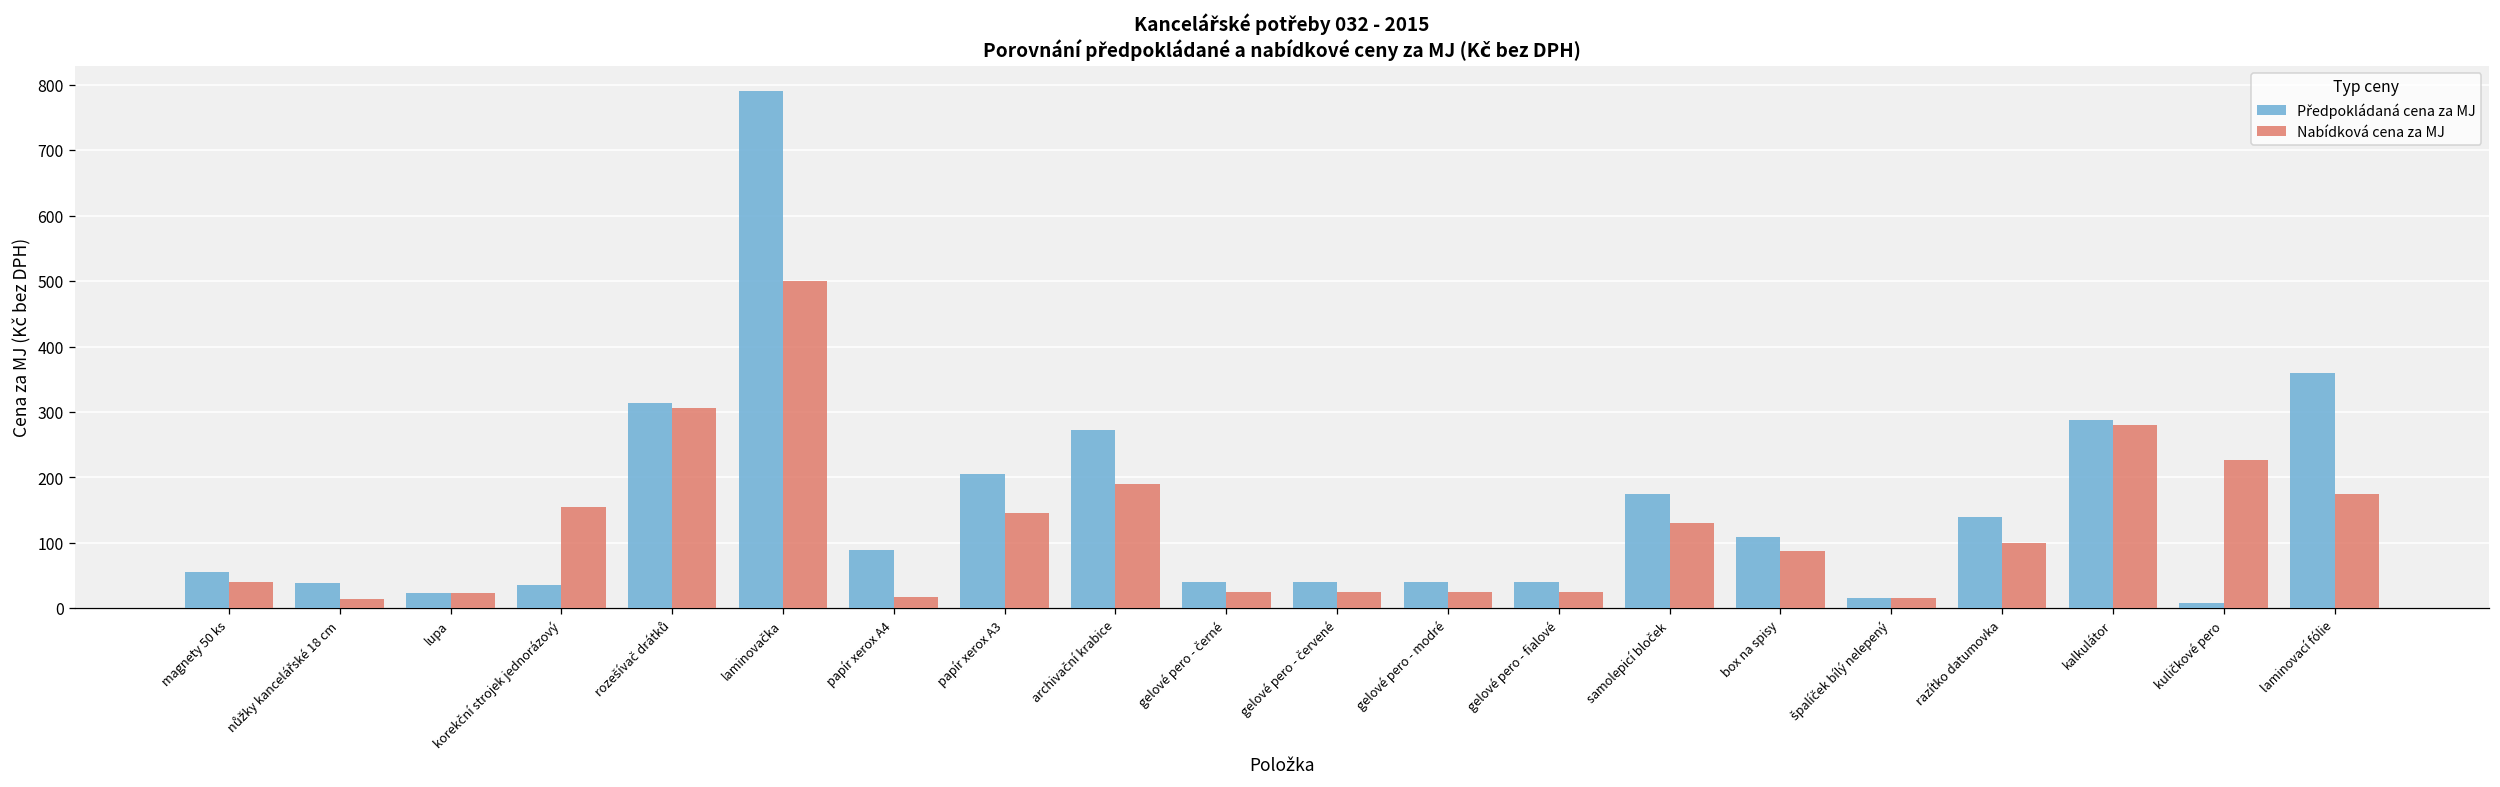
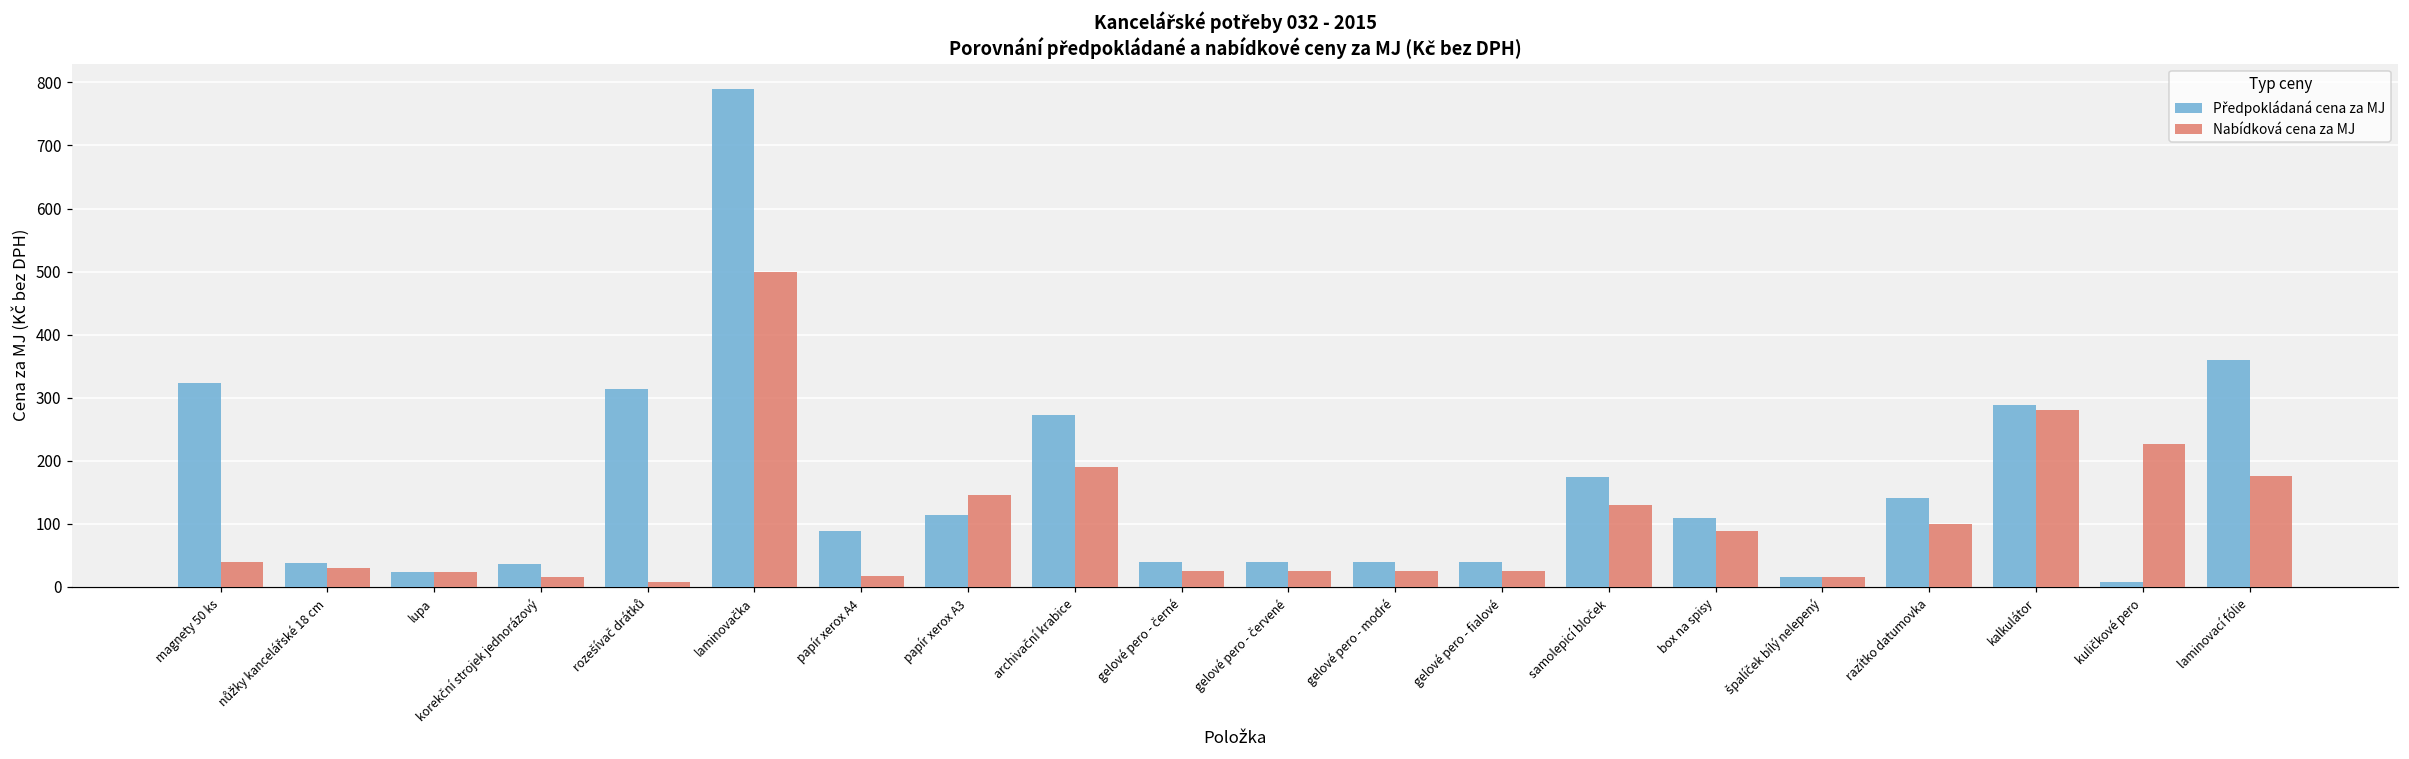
  {
    "Předpokládaná cena za MJ": {
-     "magnety 50 ks": 60,
+     "magnety 50 ks": 320,
      "nůžky kancelářské 18 cm": 40,
      "lupa": 20,
      "korekční strojek jednorázový": 40,
      "rozešívač drátků": 310,
      "laminovačka": 790,
      "papír xerox A4": 90,
-     "papír xerox A3": 210,
+     "papír xerox A3": 110,
      "archivační krabice": 270,
      "gelové pero - černé": 40,
      "gelové pero - červené": 40,
      "gelové pero - modré": 40,
      "gelové pero - fialové": 40,
      "samolepicí bloček": 170,
      "box na spisy": 110,
      "špalíček bílý nelepený": 20,
      "razítko datumovka": 140,
      "kalkulátor": 290,
      "kuličkové pero": 10,
      "laminovací fólie": 360
    },
    "Nabídková cena za MJ": {
      "magnety 50 ks": 40,
-     "nůžky kancelářské 18 cm": 10,
+     "nůžky kancelářské 18 cm": 30,
      "lupa": 20,
-     "korekční strojek jednorázový": 160,
-     "rozešívač drátků": 310,
+     "korekční strojek jednorázový": 20,
+     "rozešívač drátků": 10,
      "laminovačka": 500,
      "papír xerox A4": 20,
      "papír xerox A3": 150,
      "archivační krabice": 190,
      "gelové pero - černé": 30,
      "gelové pero - červené": 30,
      "gelové pero - modré": 30,
      "gelové pero - fialové": 30,
      "samolepicí bloček": 130,
      "box na spisy": 90,
      "špalíček bílý nelepený": 20,
      "razítko datumovka": 100,
      "kalkulátor": 280,
      "kuličkové pero": 230,
      "laminovací fólie": 180
    }
  }
